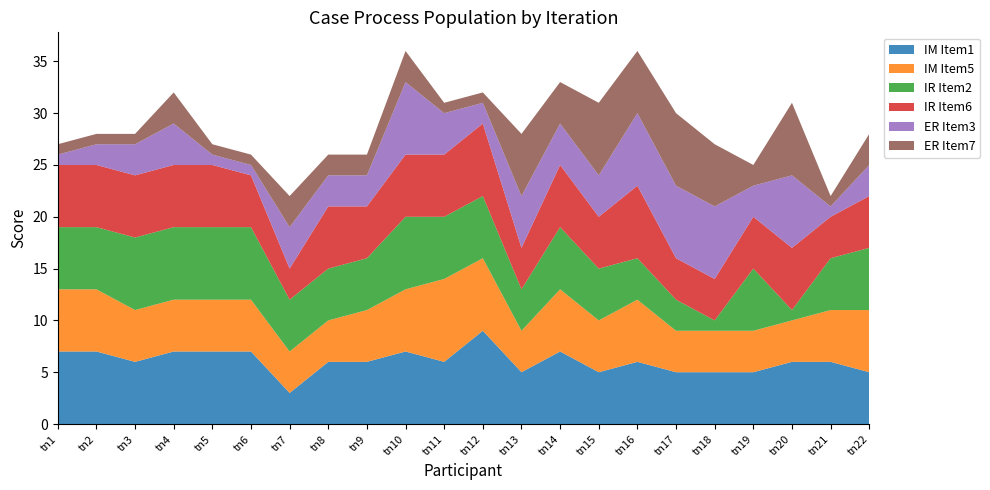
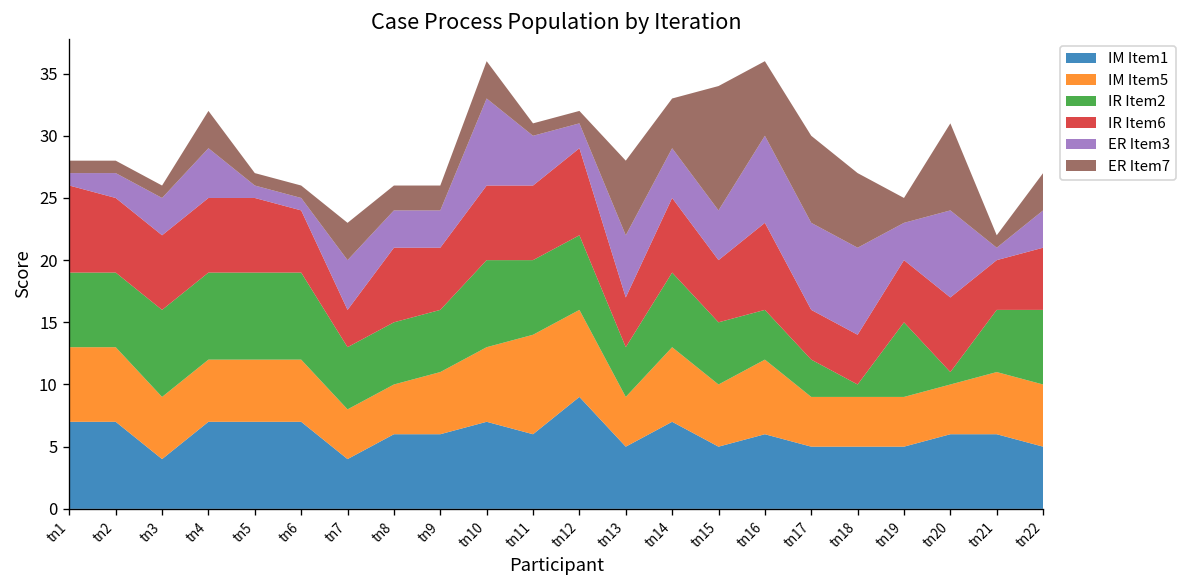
  {
    "IM Item1": {
      "tn1": 7,
      "tn2": 7,
-     "tn3": 6,
+     "tn3": 4,
      "tn4": 7,
      "tn5": 7,
      "tn6": 7,
-     "tn7": 3,
+     "tn7": 4,
      "tn8": 6,
      "tn9": 6,
      "tn10": 7,
      "tn11": 6,
      "tn12": 9,
      "tn13": 5,
      "tn14": 7,
      "tn15": 5,
      "tn16": 6,
      "tn17": 5,
      "tn18": 5,
      "tn19": 5,
      "tn20": 6,
      "tn21": 6,
      "tn22": 5
    },
    "IM Item5": {
      "tn1": 6,
      "tn2": 6,
      "tn3": 5,
      "tn4": 5,
      "tn5": 5,
      "tn6": 5,
      "tn7": 4,
      "tn8": 4,
      "tn9": 5,
      "tn10": 6,
      "tn11": 8,
      "tn12": 7,
      "tn13": 4,
      "tn14": 6,
      "tn15": 5,
      "tn16": 6,
      "tn17": 4,
      "tn18": 4,
      "tn19": 4,
      "tn20": 4,
      "tn21": 5,
-     "tn22": 6
+     "tn22": 5
    },
    "IR Item2": {
      "tn1": 6,
      "tn2": 6,
      "tn3": 7,
      "tn4": 7,
      "tn5": 7,
      "tn6": 7,
      "tn7": 5,
      "tn8": 5,
      "tn9": 5,
      "tn10": 7,
      "tn11": 6,
      "tn12": 6,
      "tn13": 4,
      "tn14": 6,
      "tn15": 5,
      "tn16": 4,
      "tn17": 3,
      "tn18": 1,
      "tn19": 6,
      "tn20": 1,
      "tn21": 5,
      "tn22": 6
    },
    "IR Item6": {
-     "tn1": 6,
+     "tn1": 7,
      "tn2": 6,
      "tn3": 6,
      "tn4": 6,
      "tn5": 6,
      "tn6": 5,
      "tn7": 3,
      "tn8": 6,
      "tn9": 5,
      "tn10": 6,
      "tn11": 6,
      "tn12": 7,
      "tn13": 4,
      "tn14": 6,
      "tn15": 5,
      "tn16": 7,
      "tn17": 4,
      "tn18": 4,
      "tn19": 5,
      "tn20": 6,
      "tn21": 4,
      "tn22": 5
    },
    "ER Item3": {
      "tn1": 1,
      "tn2": 2,
      "tn3": 3,
      "tn4": 4,
      "tn5": 1,
      "tn6": 1,
      "tn7": 4,
      "tn8": 3,
      "tn9": 3,
      "tn10": 7,
      "tn11": 4,
      "tn12": 2,
      "tn13": 5,
      "tn14": 4,
      "tn15": 4,
      "tn16": 7,
      "tn17": 7,
      "tn18": 7,
      "tn19": 3,
      "tn20": 7,
      "tn21": 1,
      "tn22": 3
    },
    "ER Item7": {
      "tn1": 1,
      "tn2": 1,
      "tn3": 1,
      "tn4": 3,
      "tn5": 1,
      "tn6": 1,
      "tn7": 3,
      "tn8": 2,
      "tn9": 2,
      "tn10": 3,
      "tn11": 1,
      "tn12": 1,
      "tn13": 6,
      "tn14": 4,
-     "tn15": 7,
+     "tn15": 10,
      "tn16": 6,
      "tn17": 7,
      "tn18": 6,
      "tn19": 2,
      "tn20": 7,
      "tn21": 1,
      "tn22": 3
    }
  }
